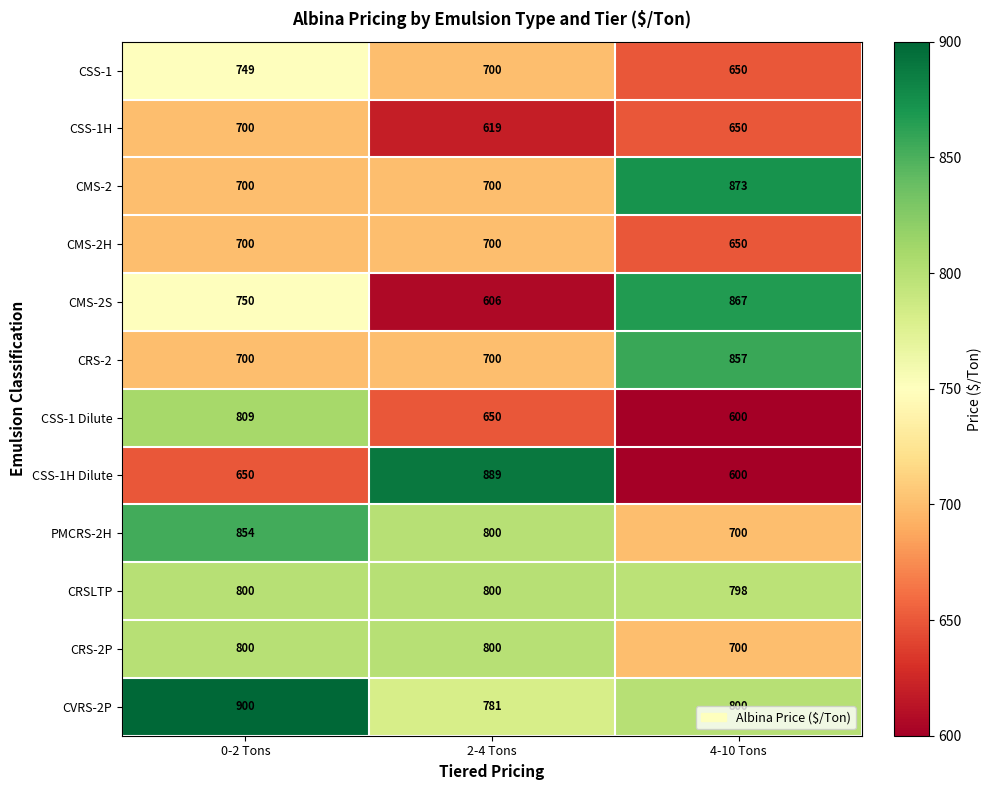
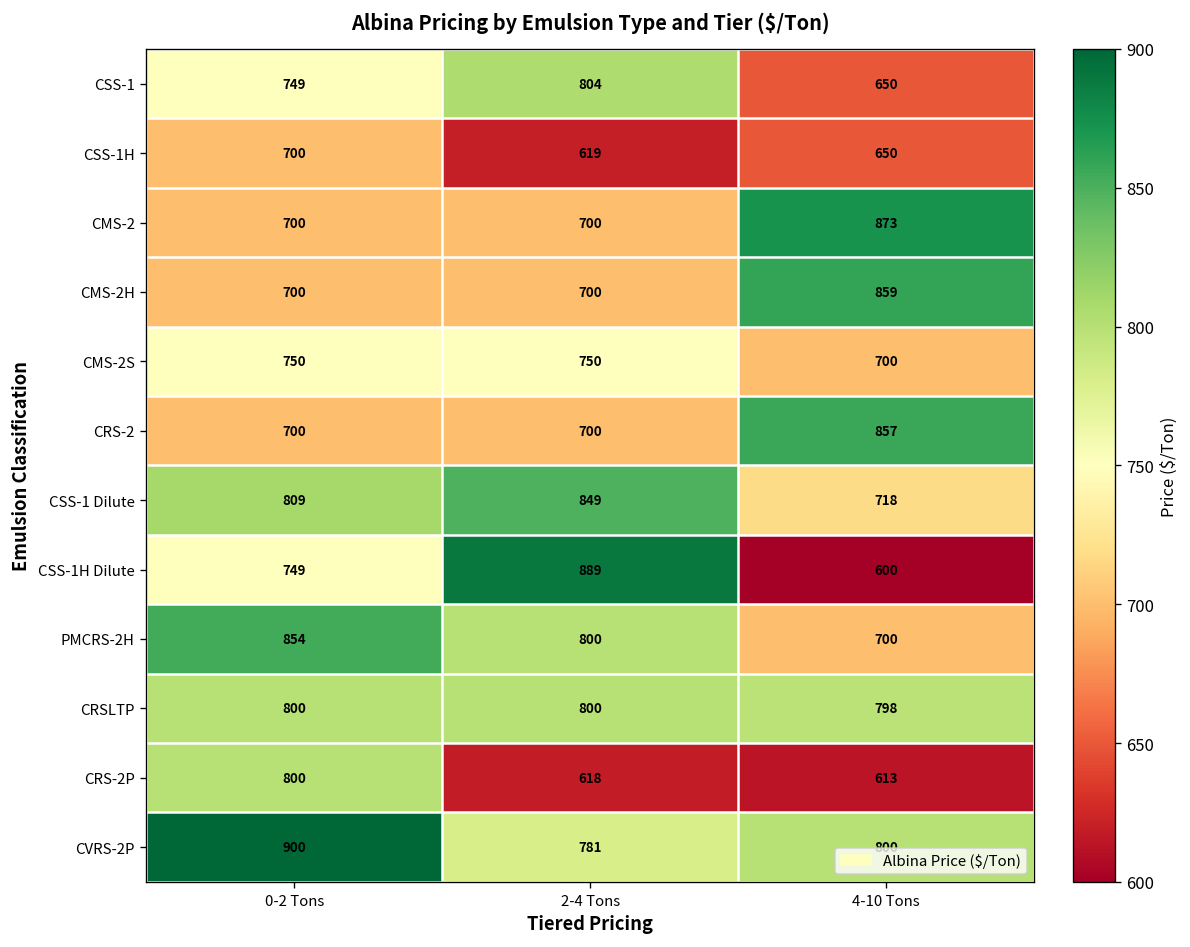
  {
    "CSS-1": {
      "0-2 Tons": 749,
-     "2-4 Tons": 700,
+     "2-4 Tons": 804,
      "4-10 Tons": 650
    },
    "CSS-1H": {
      "0-2 Tons": 700,
      "2-4 Tons": 619,
      "4-10 Tons": 650
    },
    "CMS-2": {
      "0-2 Tons": 700,
      "2-4 Tons": 700,
      "4-10 Tons": 873
    },
    "CMS-2H": {
      "0-2 Tons": 700,
      "2-4 Tons": 700,
-     "4-10 Tons": 650
+     "4-10 Tons": 859
    },
    "CMS-2S": {
      "0-2 Tons": 750,
-     "2-4 Tons": 606,
-     "4-10 Tons": 867
+     "2-4 Tons": 750,
+     "4-10 Tons": 700
    },
    "CRS-2": {
      "0-2 Tons": 700,
      "2-4 Tons": 700,
      "4-10 Tons": 857
    },
    "CSS-1 Dilute": {
      "0-2 Tons": 809,
-     "2-4 Tons": 650,
-     "4-10 Tons": 600
+     "2-4 Tons": 849,
+     "4-10 Tons": 718
    },
    "CSS-1H Dilute": {
-     "0-2 Tons": 650,
+     "0-2 Tons": 749,
      "2-4 Tons": 889,
      "4-10 Tons": 600
    },
    "PMCRS-2H": {
      "0-2 Tons": 854,
      "2-4 Tons": 800,
      "4-10 Tons": 700
    },
    "CRSLTP": {
      "0-2 Tons": 800,
      "2-4 Tons": 800,
      "4-10 Tons": 798
    },
    "CRS-2P": {
      "0-2 Tons": 800,
-     "2-4 Tons": 800,
-     "4-10 Tons": 700
+     "2-4 Tons": 618,
+     "4-10 Tons": 613
    },
    "CVRS-2P": {
      "0-2 Tons": 900,
      "2-4 Tons": 781
    }
  }
